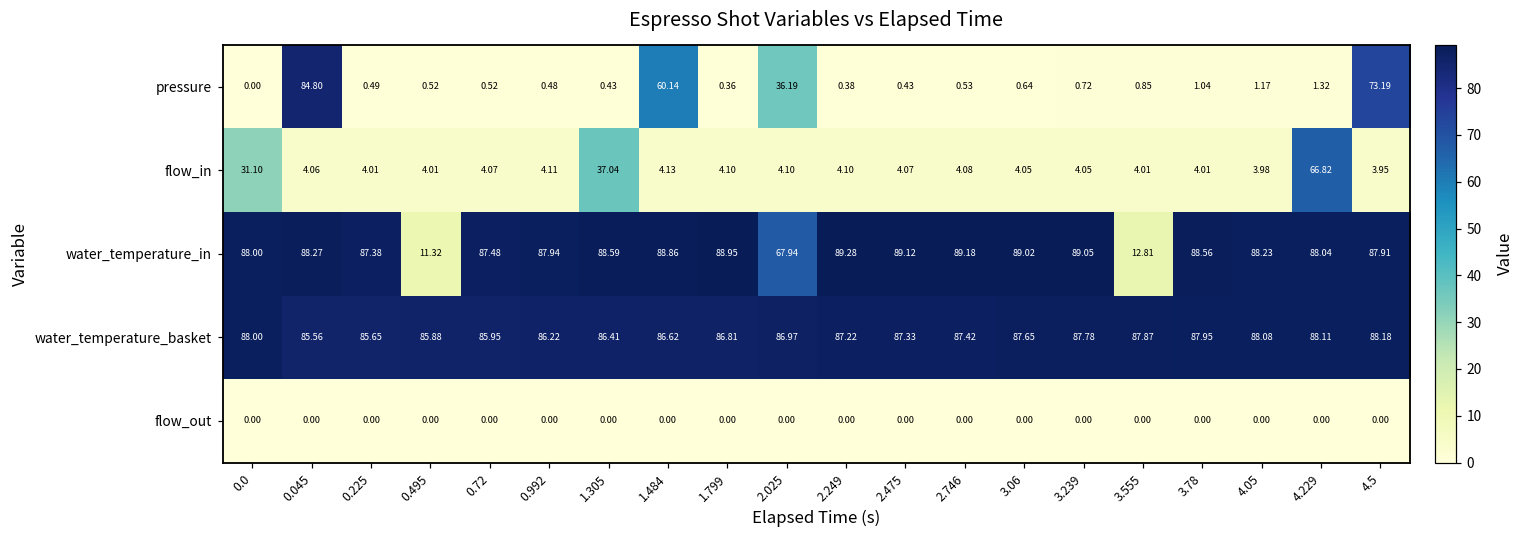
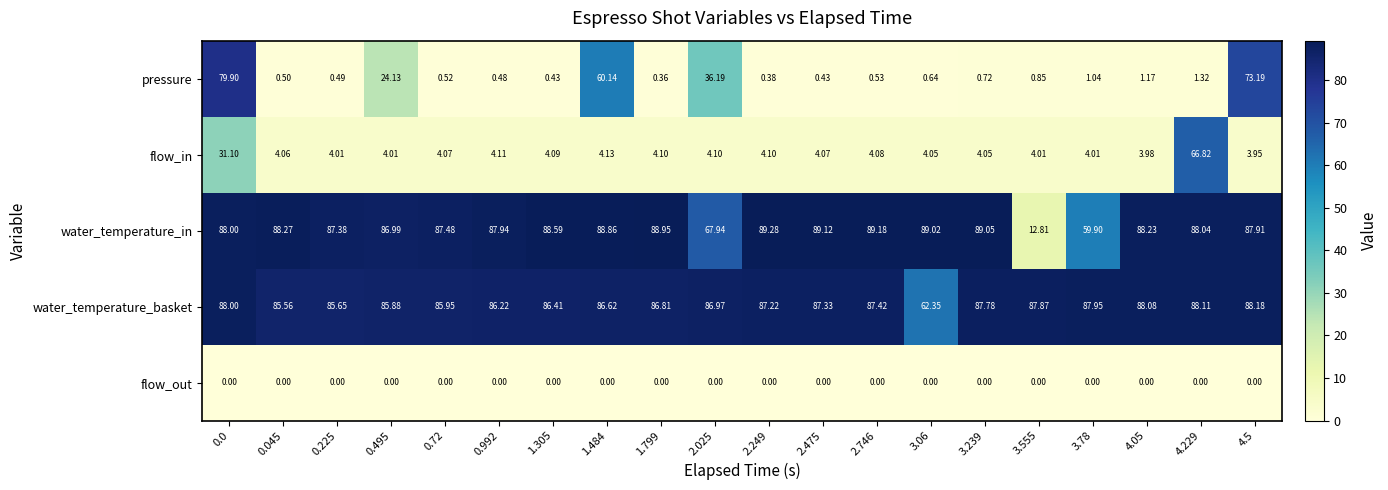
  {
    "pressure": {
-     "0.0": 0.00,
-     "0.045": 84.80,
+     "0.0": 79.90,
+     "0.045": 0.50,
      "0.225": 0.49,
-     "0.495": 0.52,
+     "0.495": 24.13,
      "0.72": 0.52,
      "0.992": 0.48,
      "1.305": 0.43,
      "1.484": 60.14,
      "1.799": 0.36,
      "2.025": 36.19,
      "2.249": 0.38,
      "2.475": 0.43,
      "2.746": 0.53,
      "3.06": 0.64,
      "3.239": 0.72,
      "3.555": 0.85,
      "3.78": 1.04,
      "4.05": 1.17,
      "4.229": 1.32,
      "4.5": 73.19
    },
    "flow_in": {
      "0.0": 31.10,
      "0.045": 4.06,
      "0.225": 4.01,
      "0.495": 4.01,
      "0.72": 4.07,
      "0.992": 4.11,
-     "1.305": 37.04,
+     "1.305": 4.09,
      "1.484": 4.13,
      "1.799": 4.10,
      "2.025": 4.10,
      "2.249": 4.10,
      "2.475": 4.07,
      "2.746": 4.08,
      "3.06": 4.05,
      "3.239": 4.05,
      "3.555": 4.01,
      "3.78": 4.01,
      "4.05": 3.98,
      "4.229": 66.82,
      "4.5": 3.95
    },
    "water_temperature_in": {
      "0.0": 88.00,
      "0.045": 88.27,
      "0.225": 87.38,
-     "0.495": 11.32,
+     "0.495": 86.99,
      "0.72": 87.48,
      "0.992": 87.94,
      "1.305": 88.59,
      "1.484": 88.86,
      "1.799": 88.95,
      "2.025": 67.94,
      "2.249": 89.28,
      "2.475": 89.12,
      "2.746": 89.18,
      "3.06": 89.02,
      "3.239": 89.05,
      "3.555": 12.81,
-     "3.78": 88.56,
+     "3.78": 59.90,
      "4.05": 88.23,
      "4.229": 88.04,
      "4.5": 87.91
    },
    "water_temperature_basket": {
      "0.0": 88.00,
      "0.045": 85.56,
      "0.225": 85.65,
      "0.495": 85.88,
      "0.72": 85.95,
      "0.992": 86.22,
      "1.305": 86.41,
      "1.484": 86.62,
      "1.799": 86.81,
      "2.025": 86.97,
      "2.249": 87.22,
      "2.475": 87.33,
      "2.746": 87.42,
-     "3.06": 87.65,
+     "3.06": 62.35,
      "3.239": 87.78,
      "3.555": 87.87,
      "3.78": 87.95,
      "4.05": 88.08,
      "4.229": 88.11,
      "4.5": 88.18
    },
    "flow_out": {
      "0.0": 0.00,
      "0.045": 0.00,
      "0.225": 0.00,
      "0.495": 0.00,
      "0.72": 0.00,
      "0.992": 0.00,
      "1.305": 0.00,
      "1.484": 0.00,
      "1.799": 0.00,
      "2.025": 0.00,
      "2.249": 0.00,
      "2.475": 0.00,
      "2.746": 0.00,
      "3.06": 0.00,
      "3.239": 0.00,
      "3.555": 0.00,
      "3.78": 0.00,
      "4.05": 0.00,
      "4.229": 0.00,
      "4.5": 0.00
    }
  }
